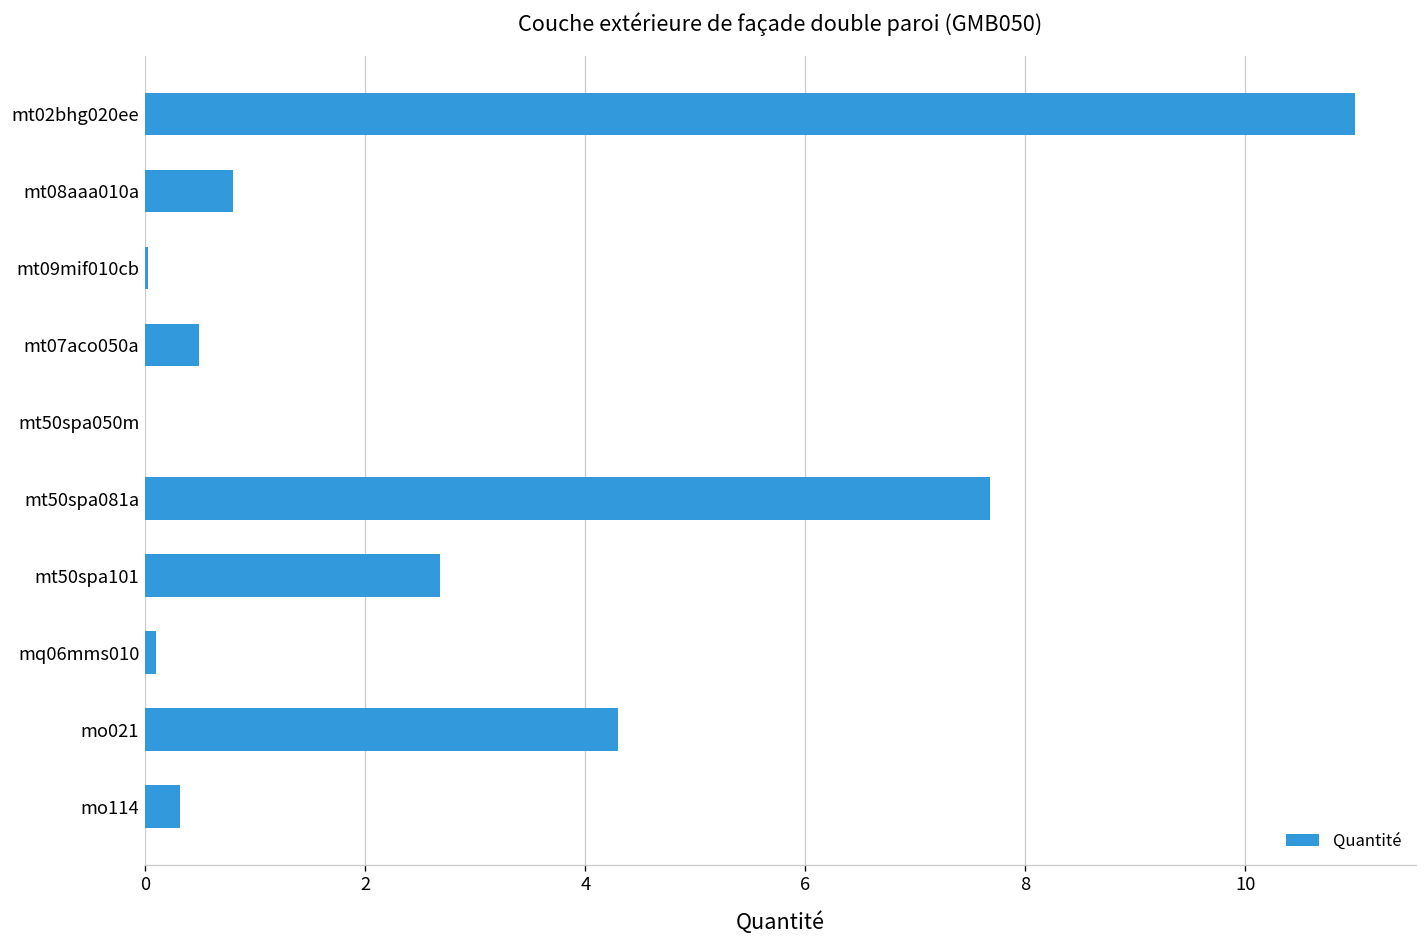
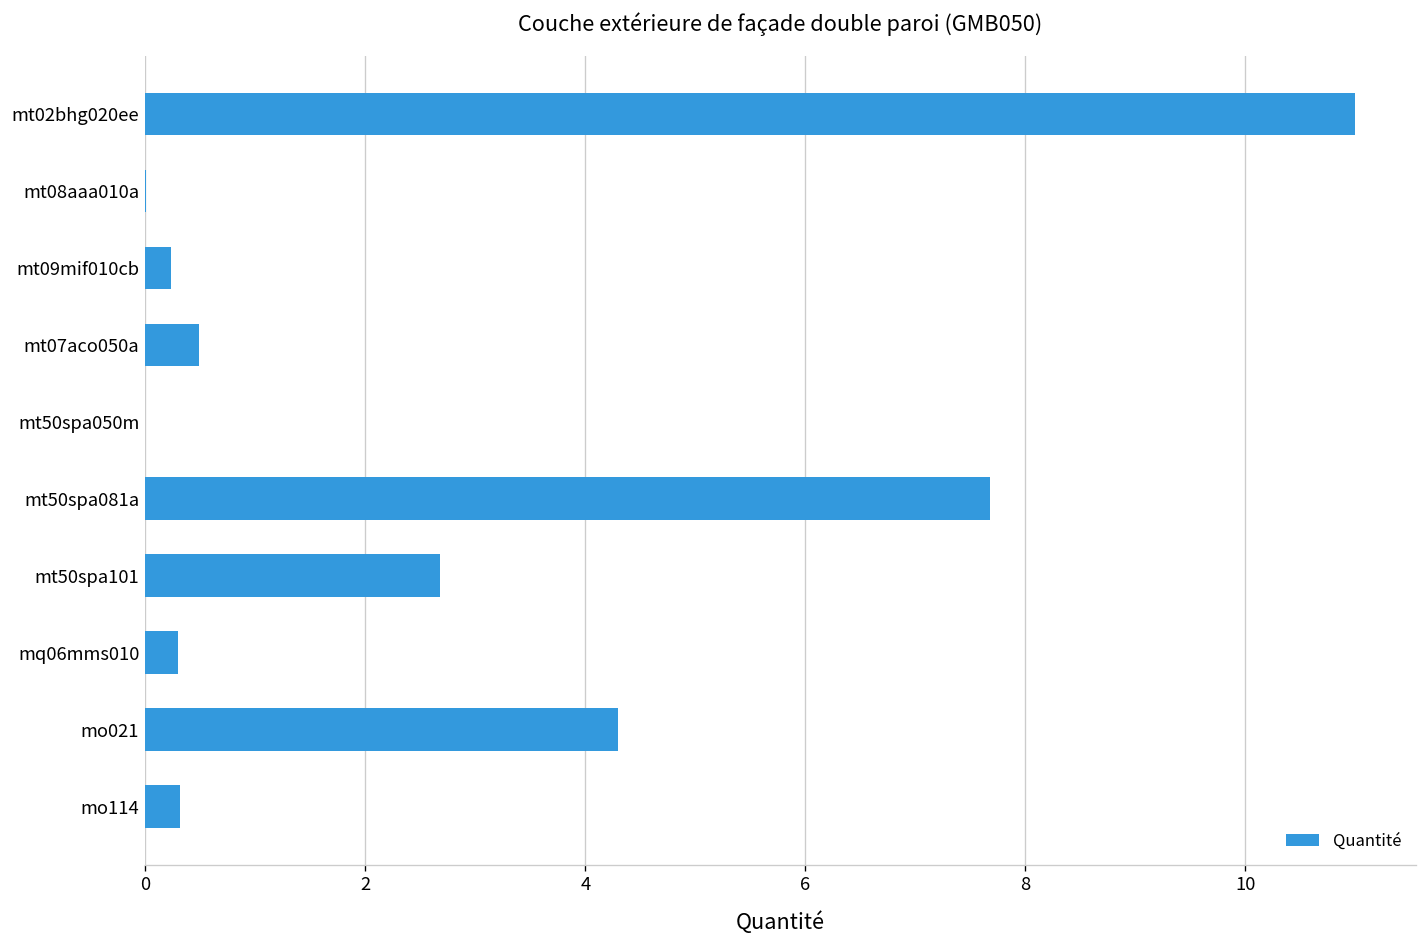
  {
    "mt02bhg020ee": 11.0,
-   "mt08aaa010a": 0.8,
-   "mt09mif010cb": 0.0,
+   "mt08aaa010a": 0.0,
+   "mt09mif010cb": 0.2,
    "mt07aco050a": 0.5,
    "mt50spa081a": 7.7,
    "mt50spa101": 2.7,
-   "mq06mms010": 0.1,
+   "mq06mms010": 0.3,
    "mo021": 4.3,
    "mo114": 0.3
  }
